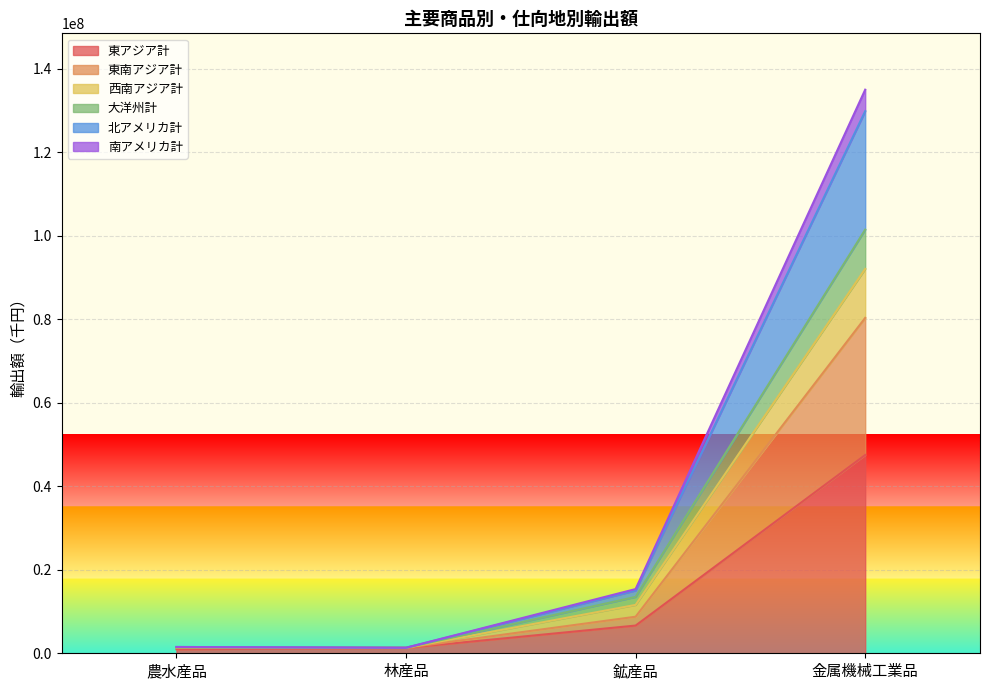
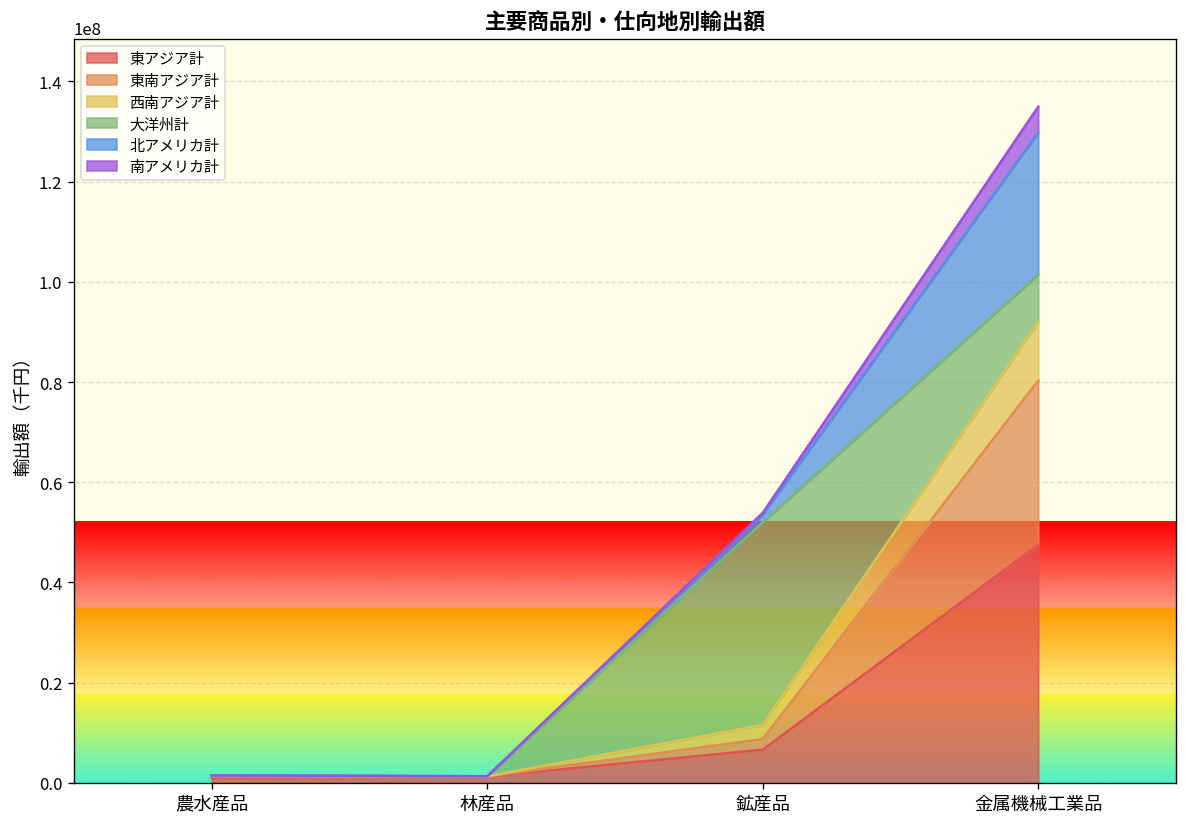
  {
    "大洋州計": {
-     "鉱産品": 2000000,
+     "鉱産品": 40000000,
      "金属機械工業品": 9000000
    },
    "北アメリカ計": {
      "金属機械工業品": 28000000
    },
    "南アメリカ計": {
      "金属機械工業品": 5000000
    }
  }
